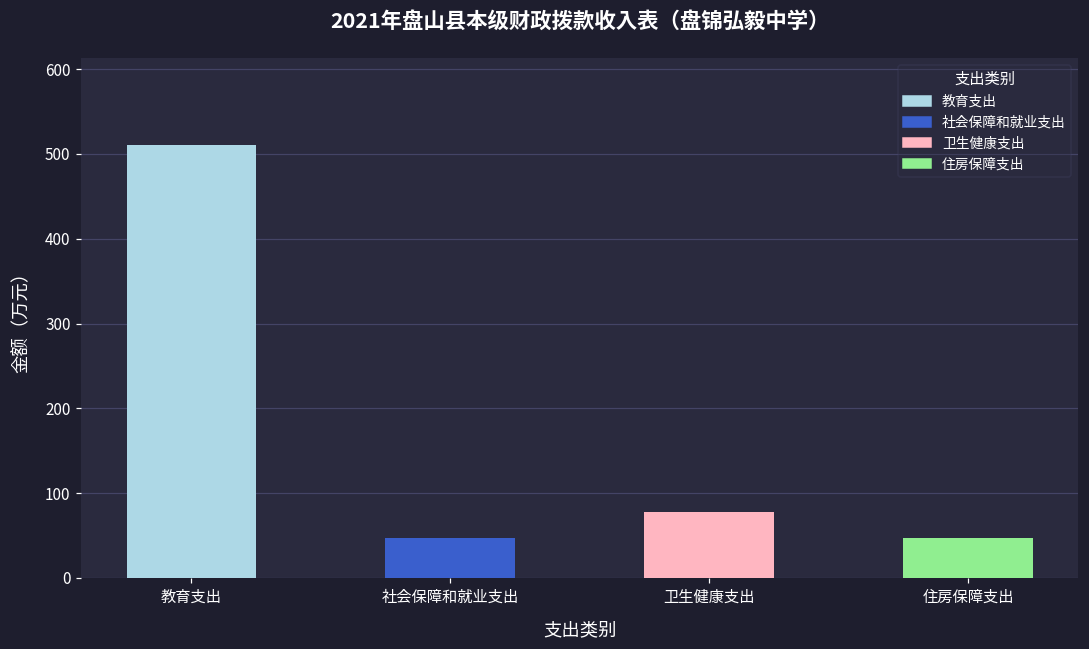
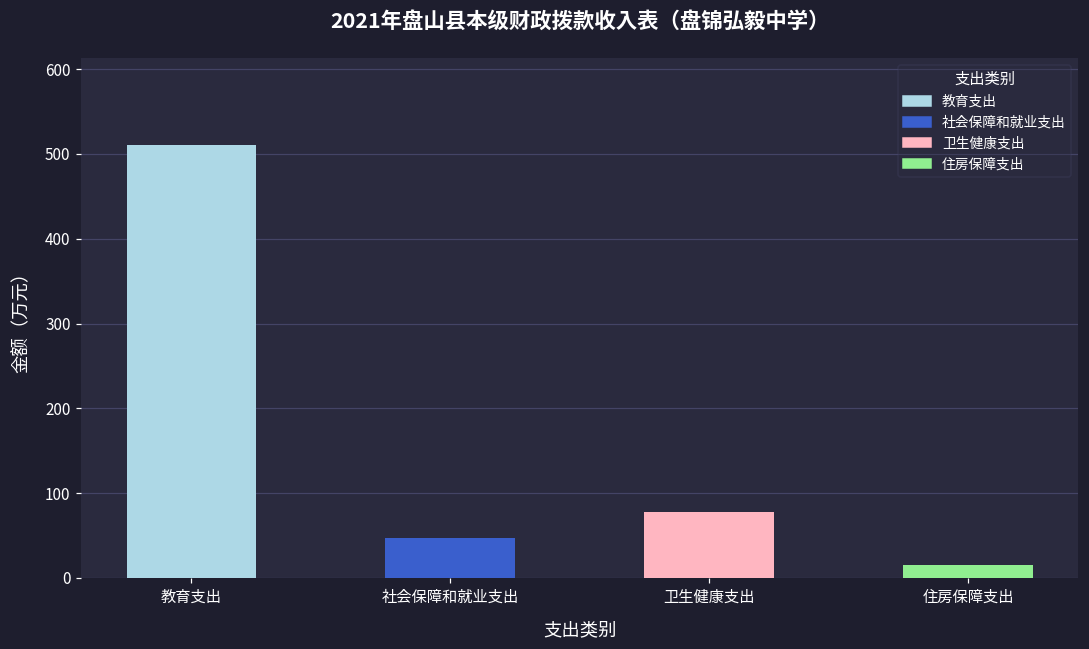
  {
    "教育支出": 510,
    "社会保障和就业支出": 50,
    "卫生健康支出": 80,
-   "住房保障支出": 50
+   "住房保障支出": 20
  }
